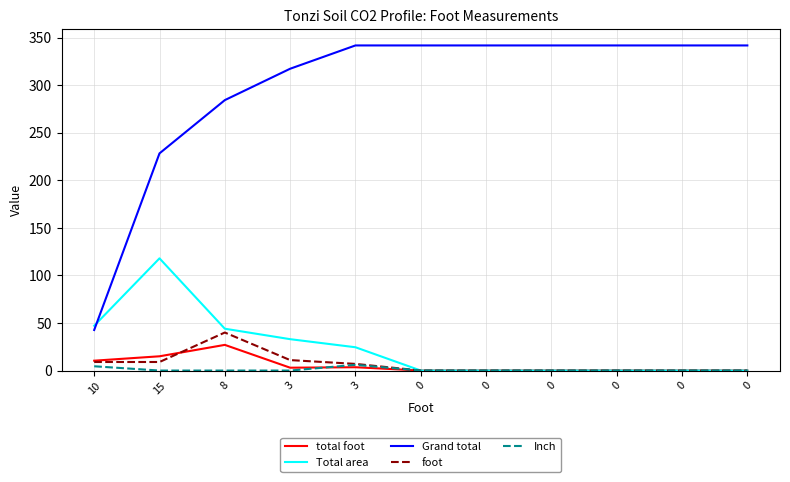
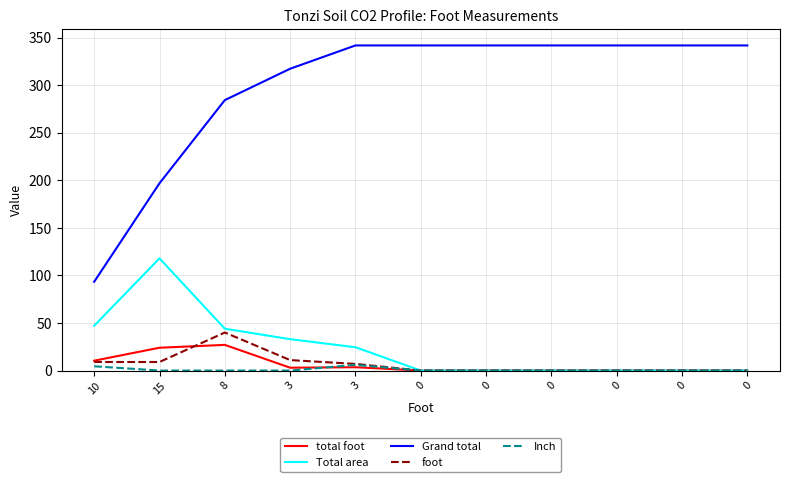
  {
    "total foot": {
-     "15": 15,
+     "15": 24,
      "8": 30
    },
    "Total area": {
      "10": 50,
      "15": 120,
      "8": 40
    },
    "Grand total": {
-     "10": 40,
-     "15": 230,
+     "10": 90,
+     "15": 200,
      "8": 280
    },
    "foot": {
      "15": 10,
      "8": 40
    },
    "Inch": {
      "10": 0,
      "15": 0,
      "8": 0
    }
  }
